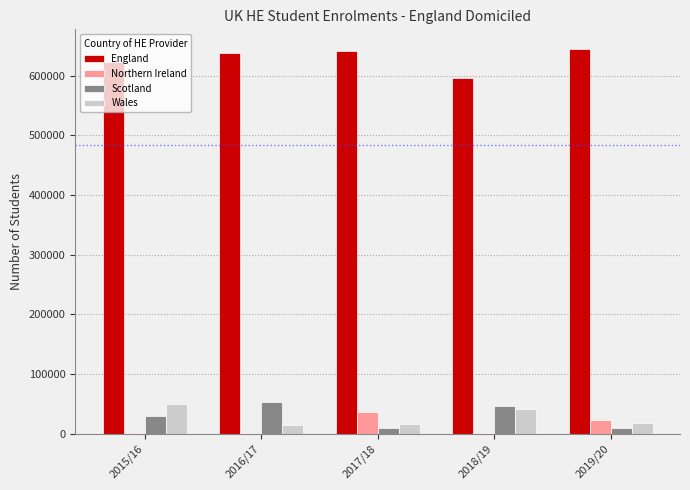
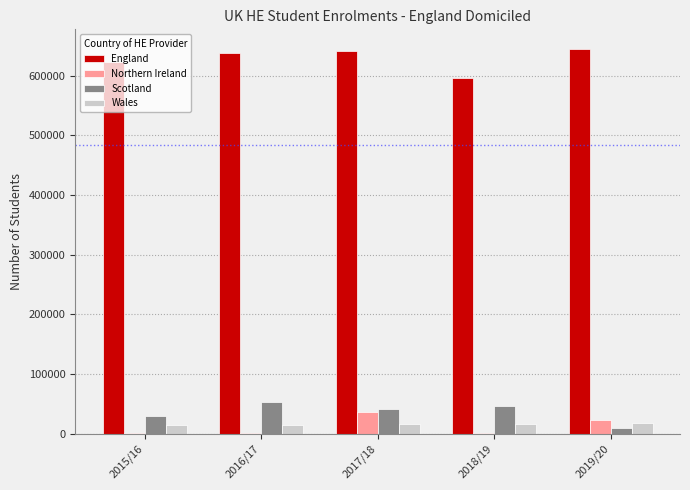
  {
    "England": {
      "2016/17": 640000,
      "2017/18": 640000,
      "2018/19": 600000,
      "2019/20": 650000
    },
    "Northern Ireland": {
      "2017/18": 40000,
      "2019/20": 20000
    },
    "Scotland": {
      "2015/16": 30000,
      "2016/17": 50000,
-     "2017/18": 10000,
+     "2017/18": 40000,
      "2018/19": 50000,
      "2019/20": 10000
    },
    "Wales": {
-     "2015/16": 50000,
+     "2015/16": 10000,
      "2016/17": 20000,
      "2017/18": 20000,
-     "2018/19": 40000,
+     "2018/19": 20000,
      "2019/20": 20000
    }
  }
